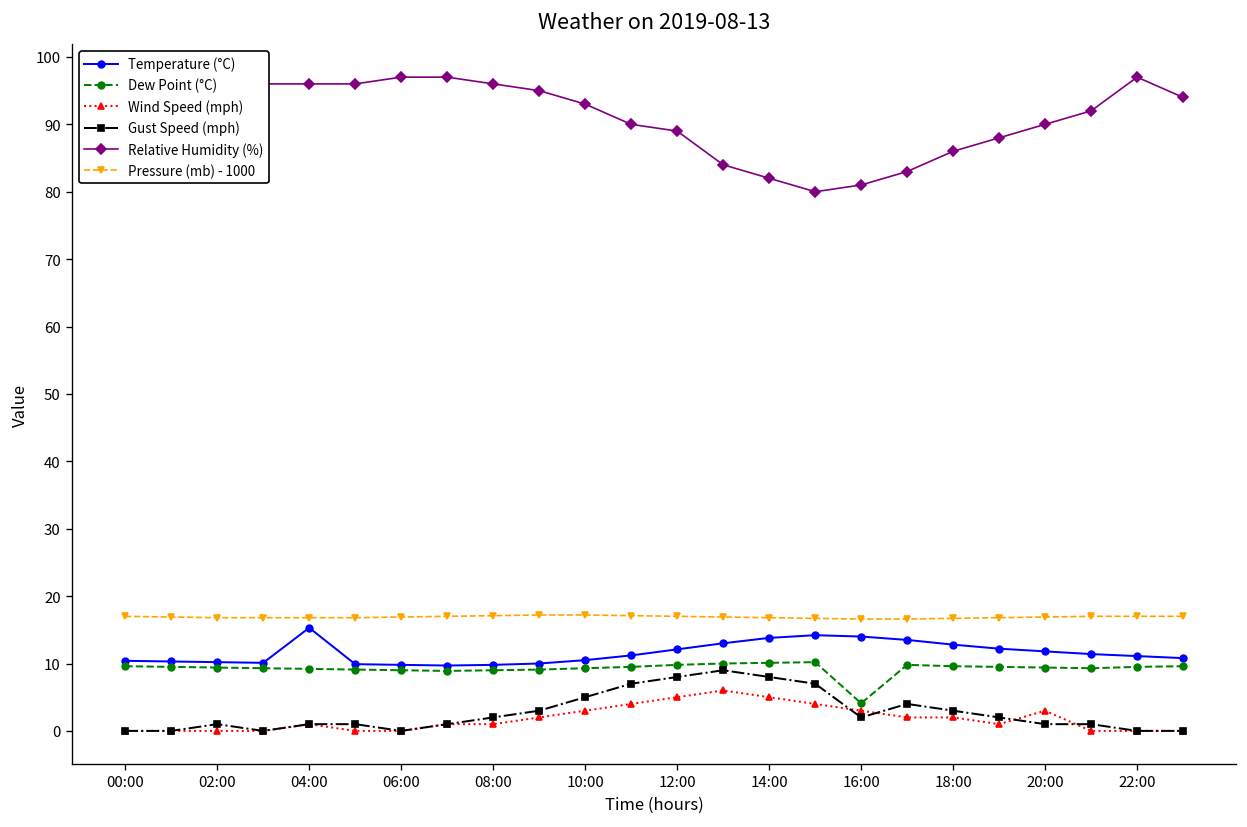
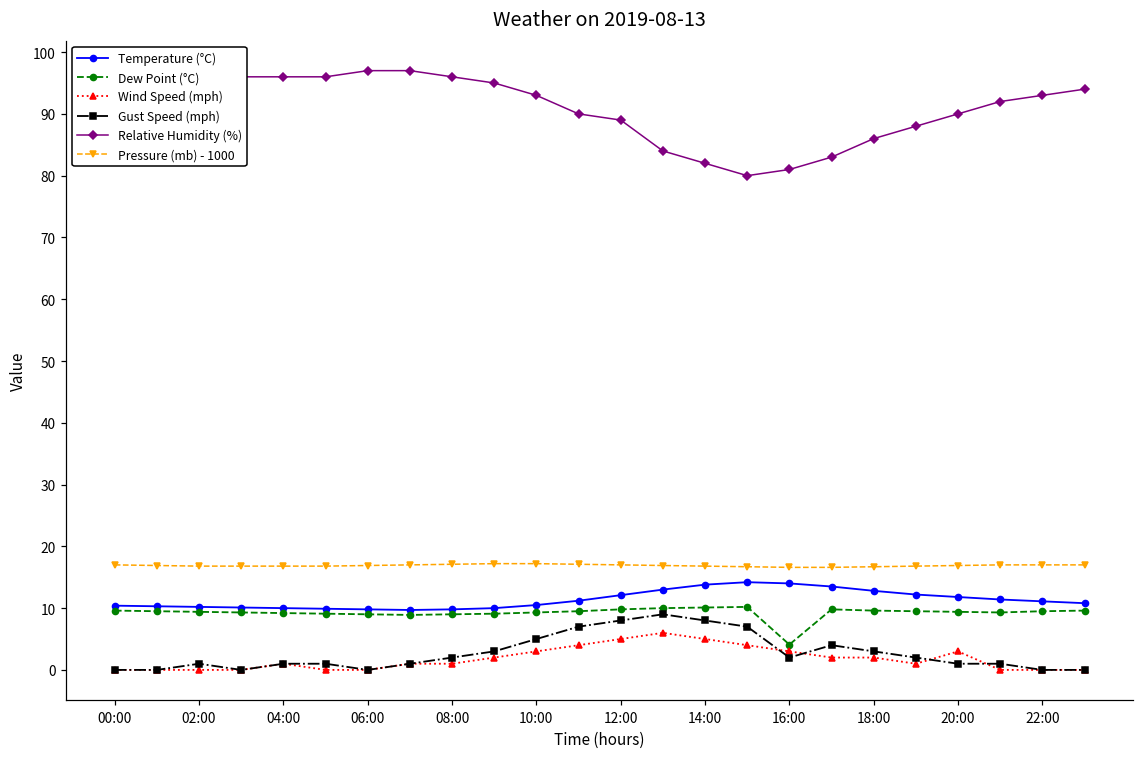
  {
    "Temperature (°C)": {
      "00:00": 10,
      "02:00": 10,
-     "04:00": 15,
+     "04:00": 10,
      "06:00": 10,
      "08:00": 10,
      "10:00": 11,
      "12:00": 12,
      "14:00": 14,
      "16:00": 14,
      "18:00": 13,
      "20:00": 12,
      "22:00": 11
    },
    "Dew Point (°C)": {
      "00:00": 10,
      "02:00": 9,
      "04:00": 9,
      "06:00": 9,
      "08:00": 9,
      "10:00": 9,
      "12:00": 10,
      "14:00": 10,
      "16:00": 4,
      "18:00": 10,
      "20:00": 9,
      "22:00": 10
    },
    "Wind Speed (mph)": {
      "02:00": 0,
      "08:00": 1,
      "10:00": 3,
      "12:00": 5,
      "14:00": 5,
      "16:00": 3,
      "18:00": 2,
      "20:00": 3
    },
    "Gust Speed (mph)": {
      "02:00": 1,
      "08:00": 2,
      "10:00": 5,
      "12:00": 8,
      "14:00": 8,
      "16:00": 2,
      "18:00": 3,
      "20:00": 1
    },
    "Relative Humidity (%)": {
      "04:00": 96,
      "06:00": 97,
      "08:00": 96,
      "10:00": 93,
      "12:00": 89,
      "14:00": 82,
      "16:00": 81,
      "18:00": 86,
      "20:00": 90,
-     "22:00": 97
+     "22:00": 93
    },
    "Pressure (mb) - 1000": {
      "00:00": 17,
      "02:00": 17,
      "04:00": 17,
      "06:00": 17,
      "08:00": 17,
      "10:00": 17,
      "12:00": 17,
      "14:00": 17,
      "16:00": 17,
      "18:00": 17,
      "20:00": 17,
      "22:00": 17
    }
  }
